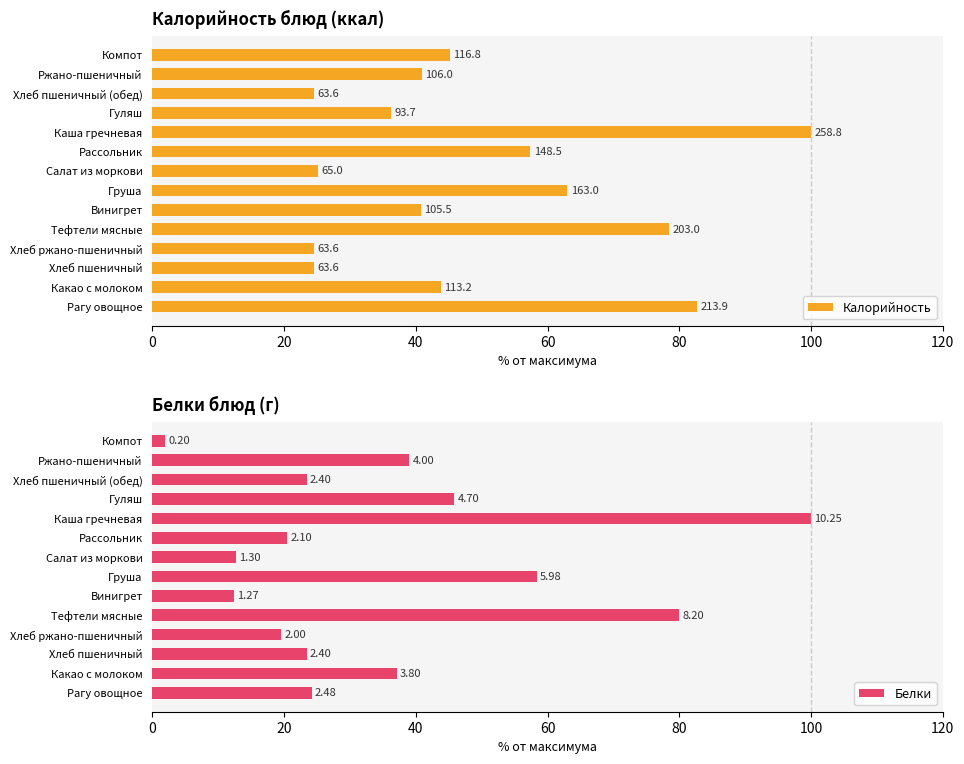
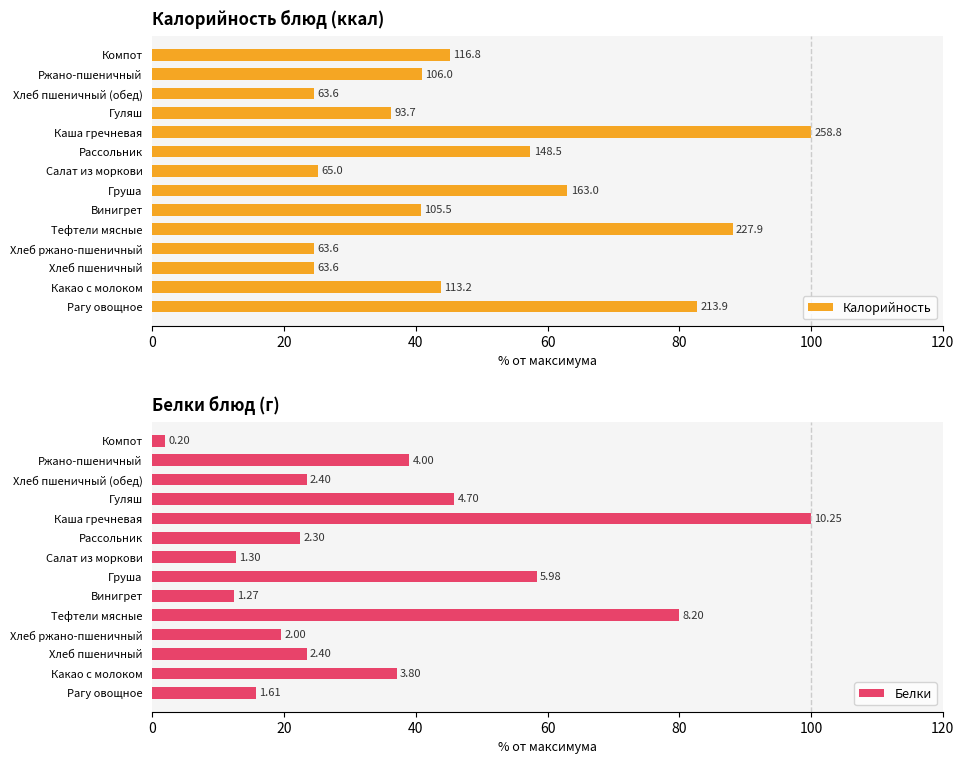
  {
    "Калорийность блюд (ккал)": {
-     "Тефтели мясные": 203.0
+     "Тефтели мясные": 227.9
    },
    "Белки блюд (г)": {
-     "Рассольник": 2.10,
-     "Рагу овощное": 2.48
+     "Рассольник": 2.30,
+     "Рагу овощное": 1.61
    }
  }
